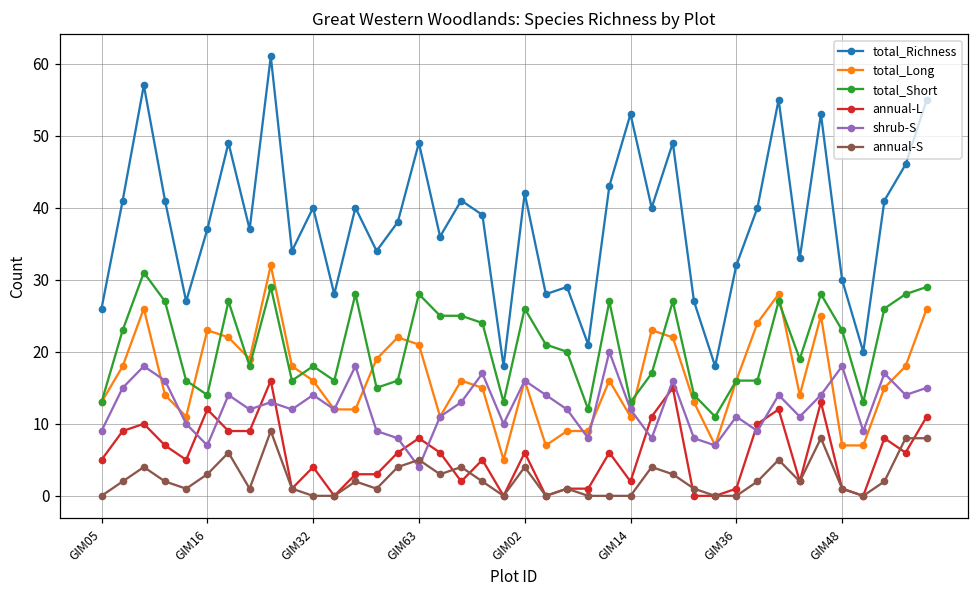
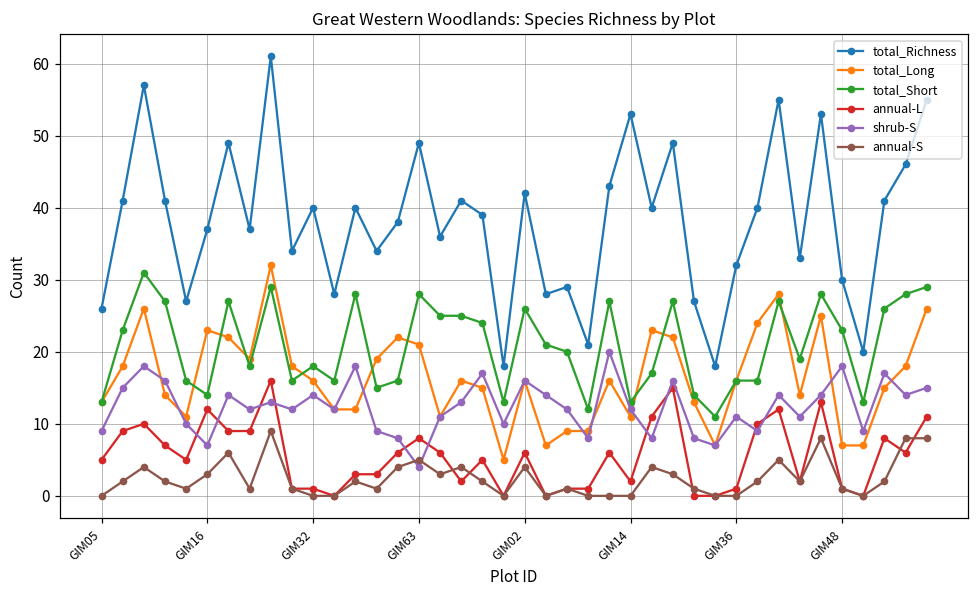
  {
    "total_Richness": {
      "GIM05": 26,
      "GIM16": 37,
      "GIM32": 40,
      "GIM63": 49,
      "GIM02": 42,
      "GIM14": 53,
      "GIM36": 32,
      "GIM48": 30
    },
    "total_Long": {
      "GIM16": 23,
      "GIM32": 16,
      "GIM63": 21,
      "GIM14": 11,
      "GIM48": 7
    },
    "total_Short": {
      "GIM16": 14,
      "GIM32": 18,
      "GIM63": 28,
      "GIM02": 26,
      "GIM14": 13,
      "GIM48": 23
    },
    "annual-L": {
      "GIM05": 5,
      "GIM16": 12,
-     "GIM32": 4,
+     "GIM32": 1,
      "GIM63": 8,
      "GIM02": 6,
      "GIM14": 2,
      "GIM36": 1
    },
    "shrub-S": {
      "GIM05": 9,
      "GIM16": 7,
      "GIM32": 14,
      "GIM63": 4,
      "GIM14": 12,
      "GIM36": 11,
      "GIM48": 18
    },
    "annual-S": {
      "GIM05": 0,
      "GIM16": 3,
      "GIM32": 0,
      "GIM63": 5,
      "GIM02": 4,
      "GIM14": 0,
      "GIM36": 0
    }
  }
